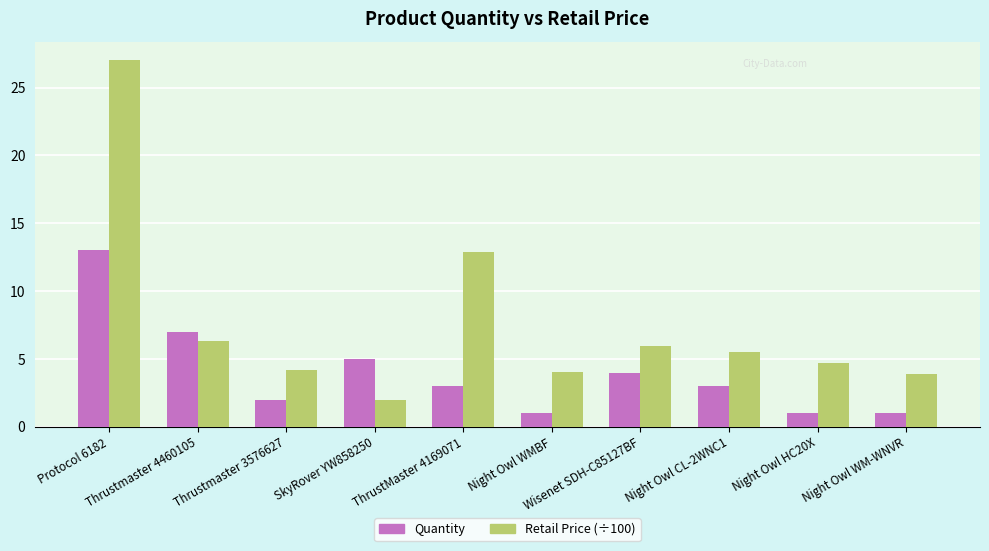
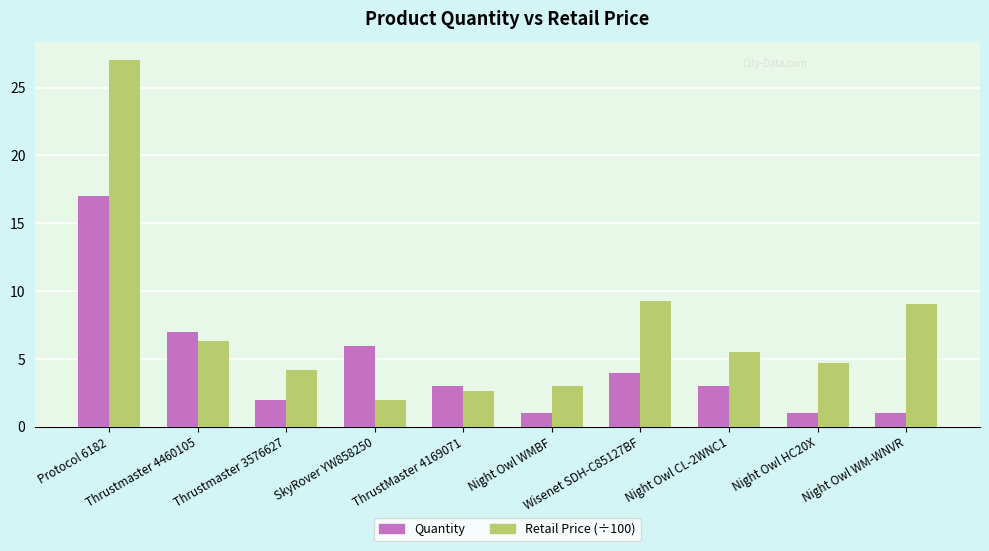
  {
    "Quantity": {
-     "Protocol 6182": 13,
+     "Protocol 6182": 17,
      "Thrustmaster 4460105": 7,
      "Thrustmaster 3576627": 2,
-     "SkyRover YW858250": 5,
+     "SkyRover YW858250": 6,
      "ThrustMaster 4169071": 3,
      "Night Owl WMBF": 1,
      "Wisenet SDH-C85127BF": 4,
      "Night Owl CL-2WNC1": 3,
      "Night Owl HC20X": 1,
      "Night Owl WM-WNVR": 1
    },
    "Retail Price (÷100)": {
      "Protocol 6182": 27.0,
      "Thrustmaster 4460105": 6.3,
      "Thrustmaster 3576627": 4.2,
      "SkyRover YW858250": 2.0,
-     "ThrustMaster 4169071": 12.9,
-     "Night Owl WMBF": 4.1,
-     "Wisenet SDH-C85127BF": 6.0,
+     "ThrustMaster 4169071": 2.7,
+     "Night Owl WMBF": 3.0,
+     "Wisenet SDH-C85127BF": 9.3,
      "Night Owl CL-2WNC1": 5.5,
      "Night Owl HC20X": 4.7,
-     "Night Owl WM-WNVR": 3.9
+     "Night Owl WM-WNVR": 9.1
    }
  }
